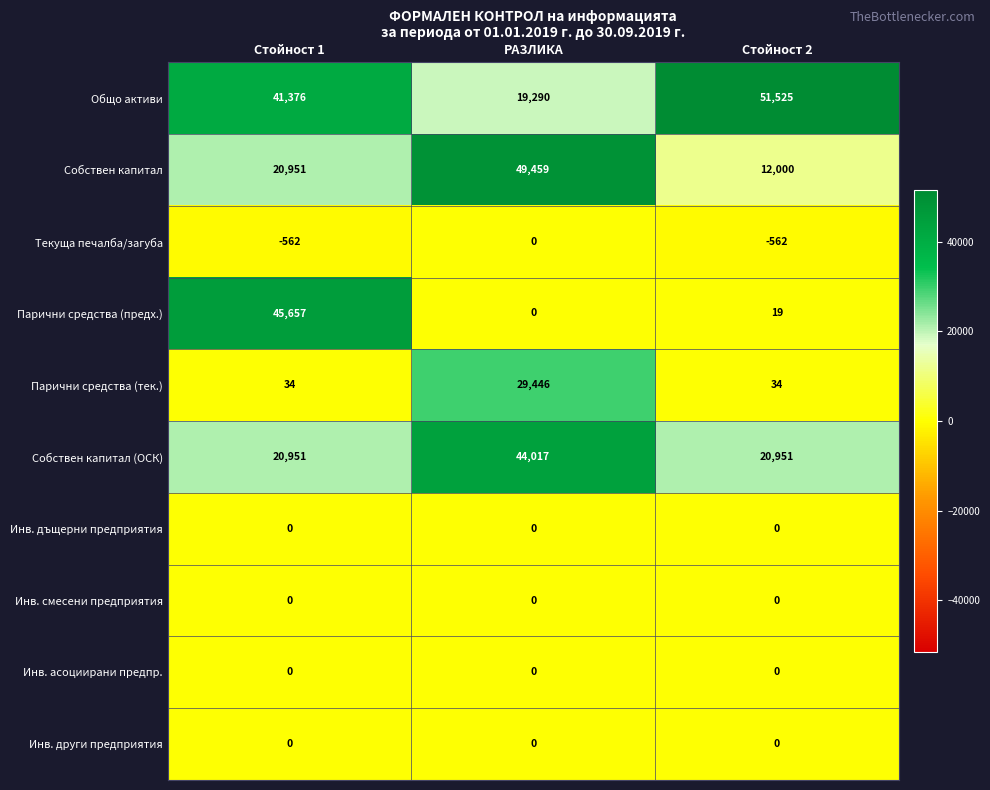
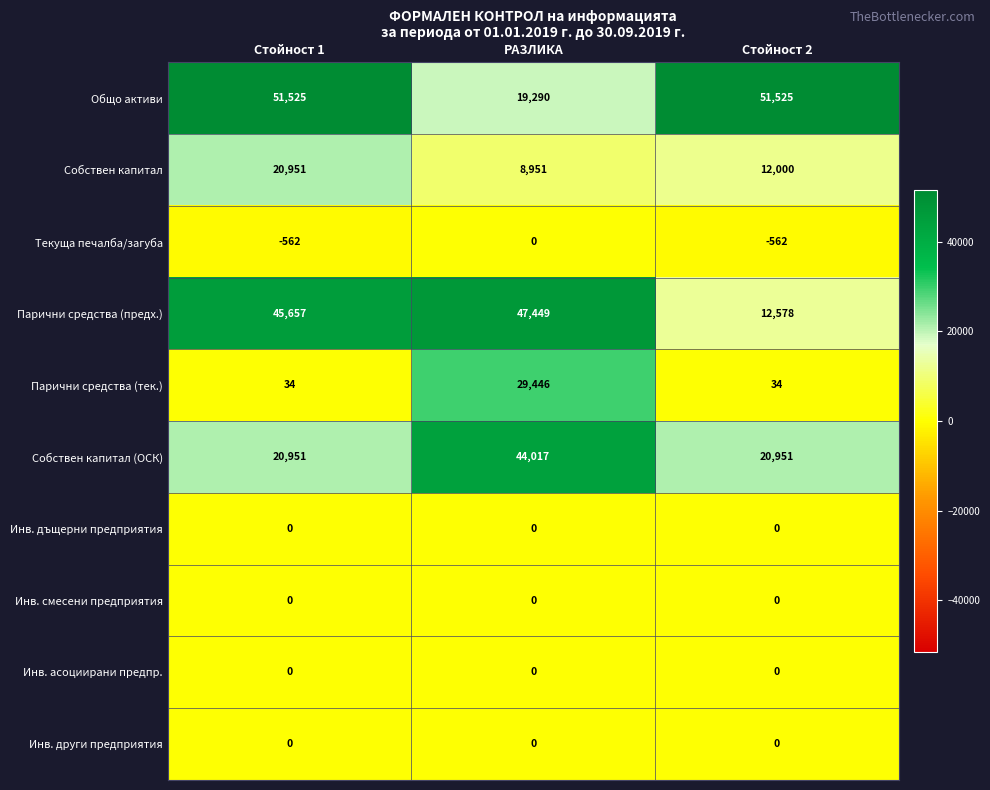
  {
    "Общо активи": {
-     "Стойност 1": "41,376",
+     "Стойност 1": "51,525",
      "РАЗЛИКА": "19,290",
      "Стойност 2": "51,525"
    },
    "Собствен капитал": {
      "Стойност 1": "20,951",
-     "РАЗЛИКА": "49,459",
+     "РАЗЛИКА": "8,951",
      "Стойност 2": "12,000"
    },
    "Текуща печалба/загуба": {
      "Стойност 1": "-562",
      "РАЗЛИКА": "0",
      "Стойност 2": "-562"
    },
    "Парични средства (предх.)": {
      "Стойност 1": "45,657",
-     "РАЗЛИКА": "0",
-     "Стойност 2": "19"
+     "РАЗЛИКА": "47,449",
+     "Стойност 2": "12,578"
    },
    "Парични средства (тек.)": {
      "Стойност 1": "34",
      "РАЗЛИКА": "29,446",
      "Стойност 2": "34"
    },
    "Собствен капитал (ОСК)": {
      "Стойност 1": "20,951",
      "РАЗЛИКА": "44,017",
      "Стойност 2": "20,951"
    },
    "Инв. дъщерни предприятия": {
      "Стойност 1": "0",
      "РАЗЛИКА": "0",
      "Стойност 2": "0"
    },
    "Инв. смесени предприятия": {
      "Стойност 1": "0",
      "РАЗЛИКА": "0",
      "Стойност 2": "0"
    },
    "Инв. асоциирани предпр.": {
      "Стойност 1": "0",
      "РАЗЛИКА": "0",
      "Стойност 2": "0"
    },
    "Инв. други предприятия": {
      "Стойност 1": "0",
      "РАЗЛИКА": "0",
      "Стойност 2": "0"
    }
  }
